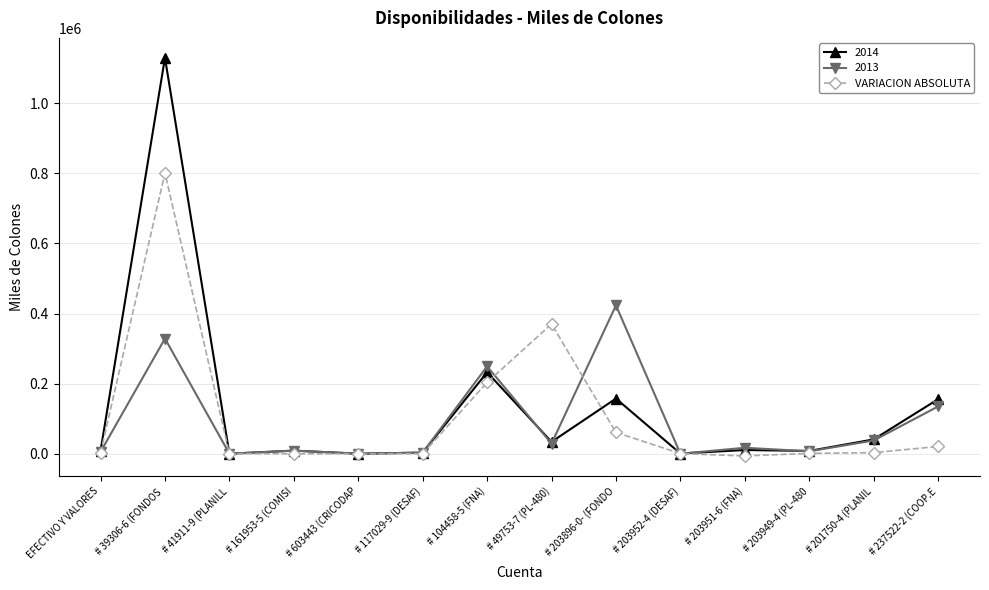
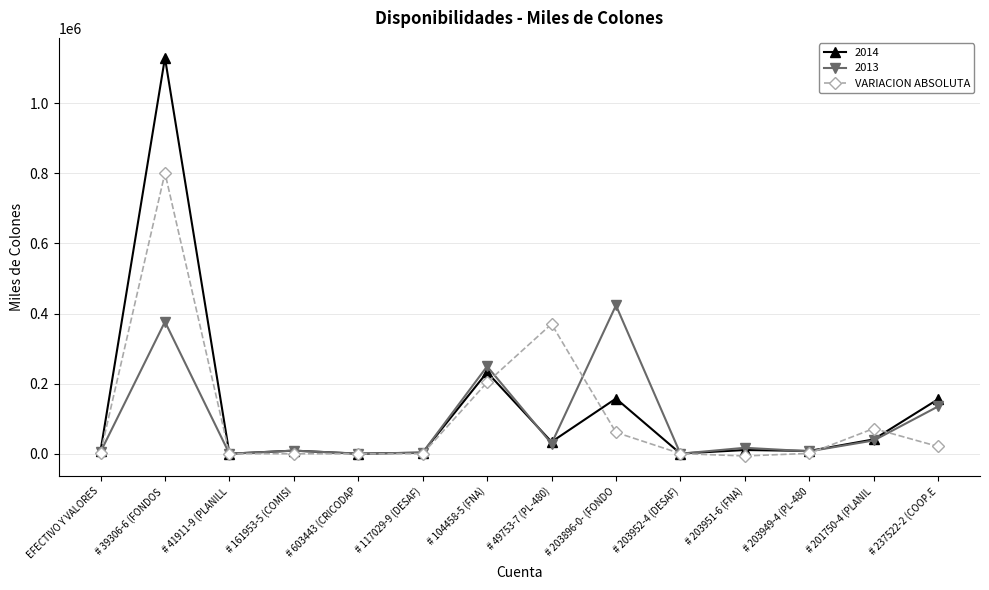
  {
    "2014": {
      "# 39306-6 (FONDOS": 1130000,
      "# 104458-5 (FNA)": 230000,
      "# 203896-0- (FONDO": 160000,
      "# 237522-2 (COOP.E": 160000
    },
    "2013": {
-     "# 39306-6 (FONDOS": 330000,
+     "# 39306-6 (FONDOS": 380000,
      "# 104458-5 (FNA)": 250000,
      "# 203896-0- (FONDO": 420000,
      "# 237522-2 (COOP.E": 130000
    },
    "VARIACION ABSOLUTA": {
      "# 39306-6 (FONDOS": 800000,
      "# 161953-5 (COMISI": 0,
      "# 104458-5 (FNA)": 200000,
      "# 49753-7 (PL-480)": 370000,
      "# 203896-0- (FONDO": 60000,
      "# 203951-6 (FNA)": -10000,
-     "# 201750-4 (PLANIL": 0,
+     "# 201750-4 (PLANIL": 70000,
      "# 237522-2 (COOP.E": 20000
    }
  }
